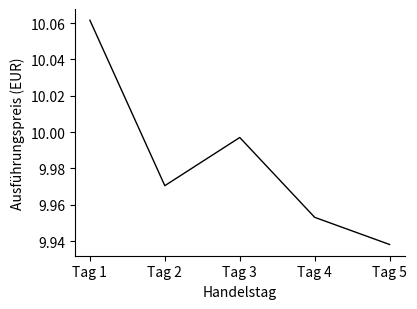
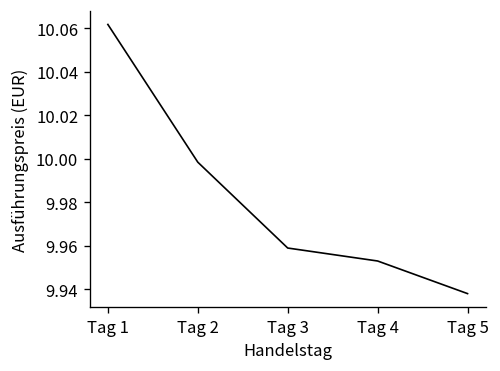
  {
    "Tag 1": 10.062,
-   "Tag 2": 9.970,
-   "Tag 3": 9.997,
+   "Tag 2": 9.998,
+   "Tag 3": 9.959,
    "Tag 4": 9.953,
    "Tag 5": 9.938
  }
